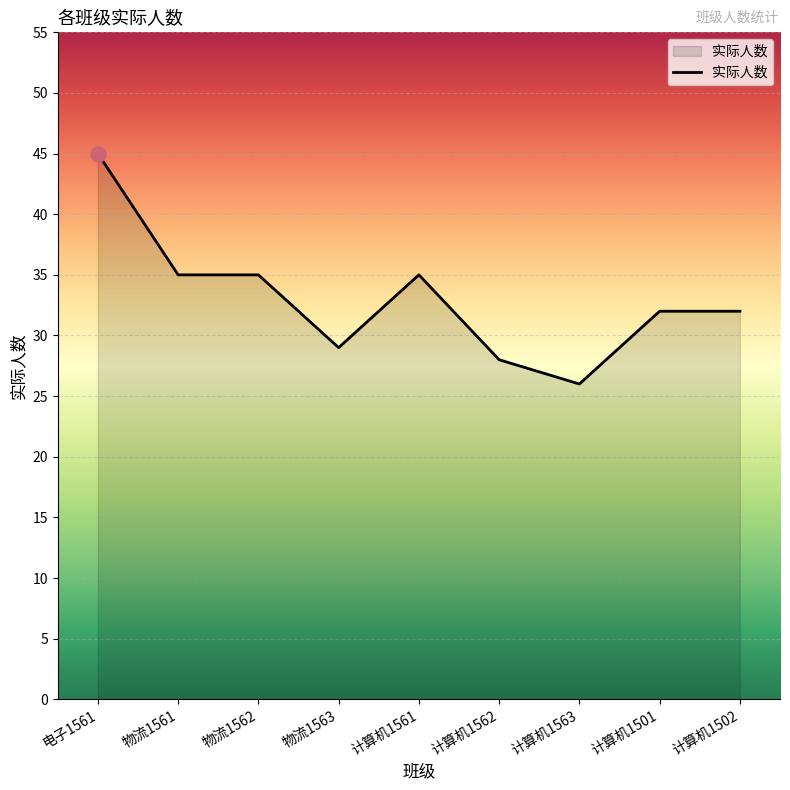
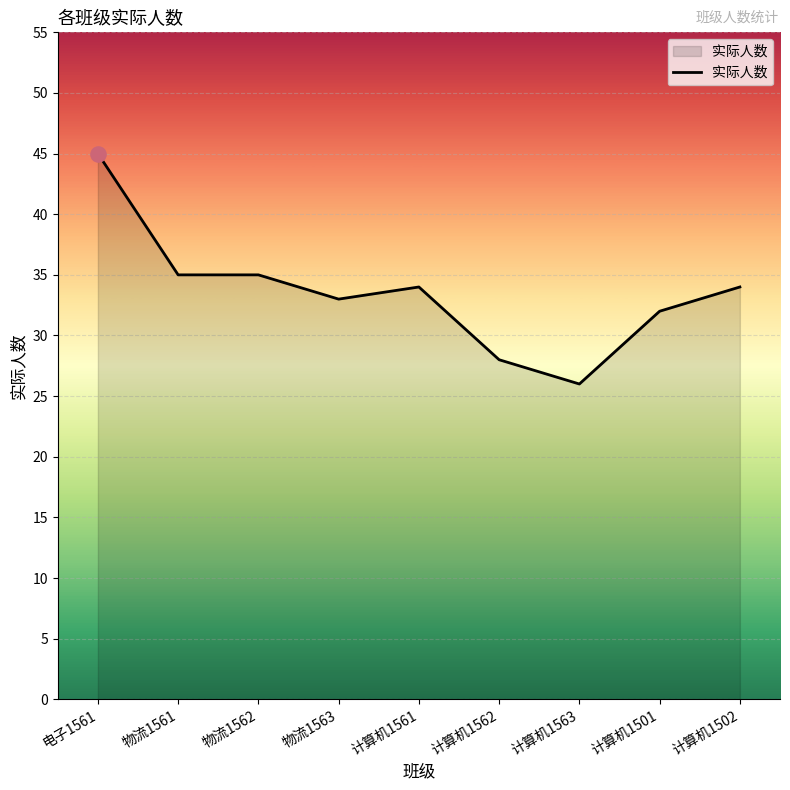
  {
    "实际人数": {
      "物流1561": 35,
      "物流1562": 35,
-     "物流1563": 29,
-     "计算机1561": 35,
+     "物流1563": 33,
+     "计算机1561": 34,
      "计算机1562": 28,
      "计算机1563": 26,
      "计算机1501": 32,
-     "计算机1502": 32
+     "计算机1502": 34
    }
  }
